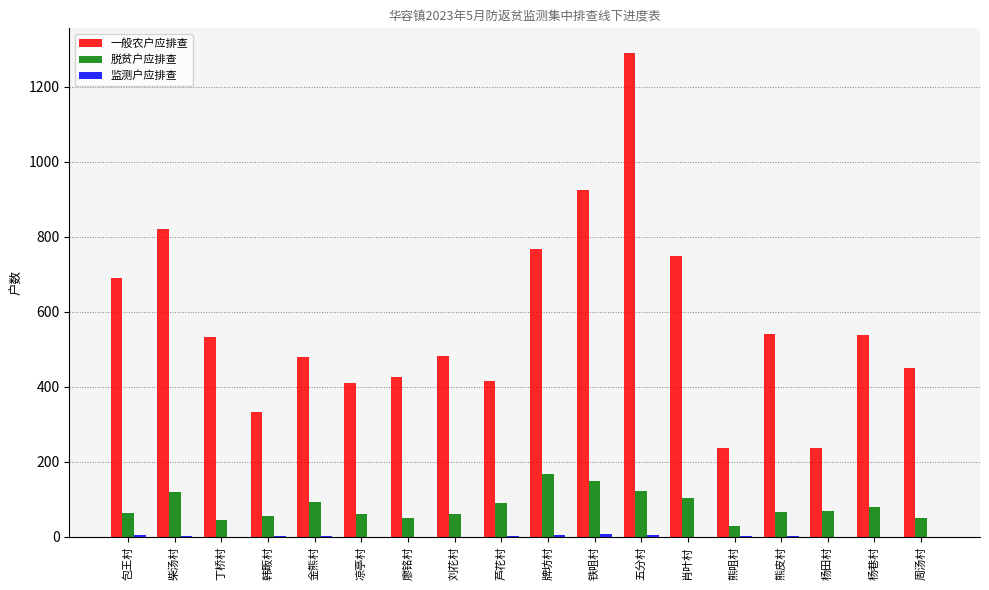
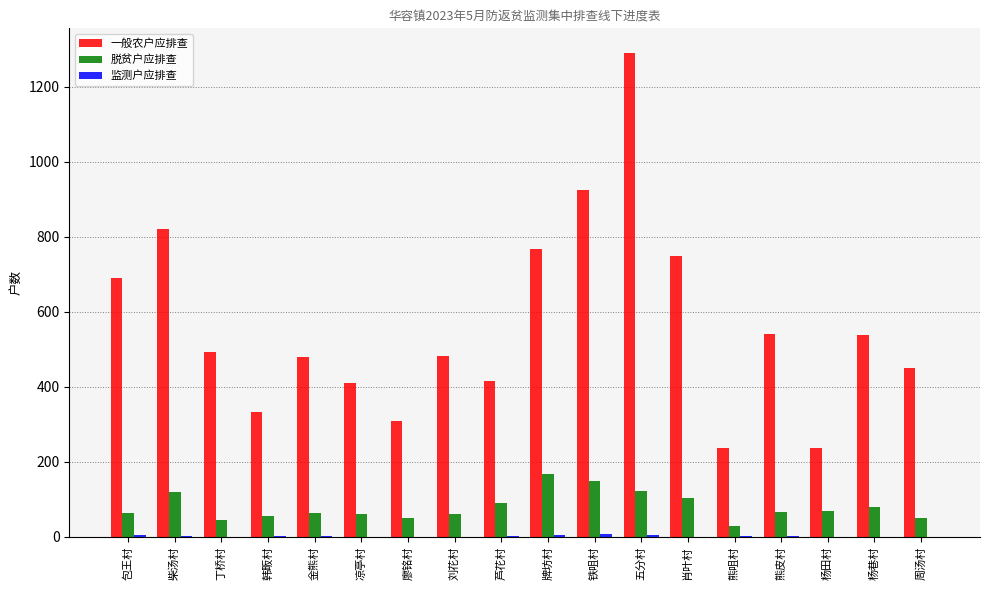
  {
    "一般农户应排查": {
      "包王村": 690,
      "柴汤村": 820,
-     "丁桥村": 530,
+     "丁桥村": 490,
      "韩畈村": 330,
      "金熊村": 480,
      "凉亭村": 410,
-     "廖铭村": 430,
+     "廖铭村": 310,
      "刘花村": 480,
      "芦花村": 420,
      "牌坊村": 770,
      "铁咀村": 930,
      "五分村": 1290,
      "肖叶村": 750,
      "熊咀村": 240,
      "熊皮村": 540,
      "杨田村": 240,
      "杨巷村": 540,
      "周汤村": 450
    },
    "脱贫户应排查": {
      "包王村": 60,
      "柴汤村": 120,
      "丁桥村": 50,
      "韩畈村": 60,
-     "金熊村": 90,
+     "金熊村": 70,
      "凉亭村": 60,
      "廖铭村": 50,
      "刘花村": 60,
      "芦花村": 90,
      "牌坊村": 170,
      "铁咀村": 150,
      "五分村": 120,
      "肖叶村": 110,
      "熊咀村": 30,
      "熊皮村": 70,
      "杨田村": 70,
      "杨巷村": 80,
      "周汤村": 50
    },
    "监测户应排查": {
      "铁咀村": 10
    }
  }
